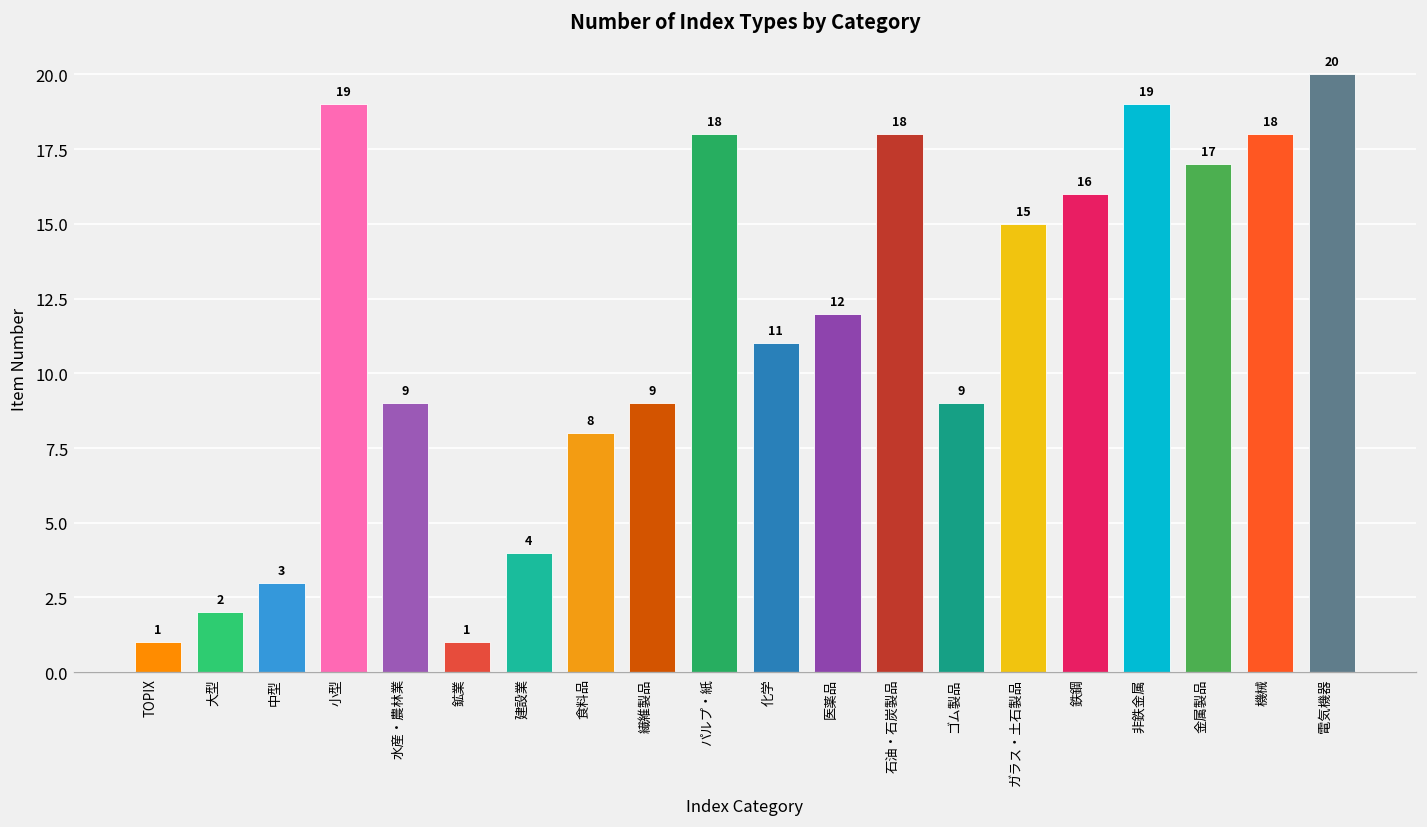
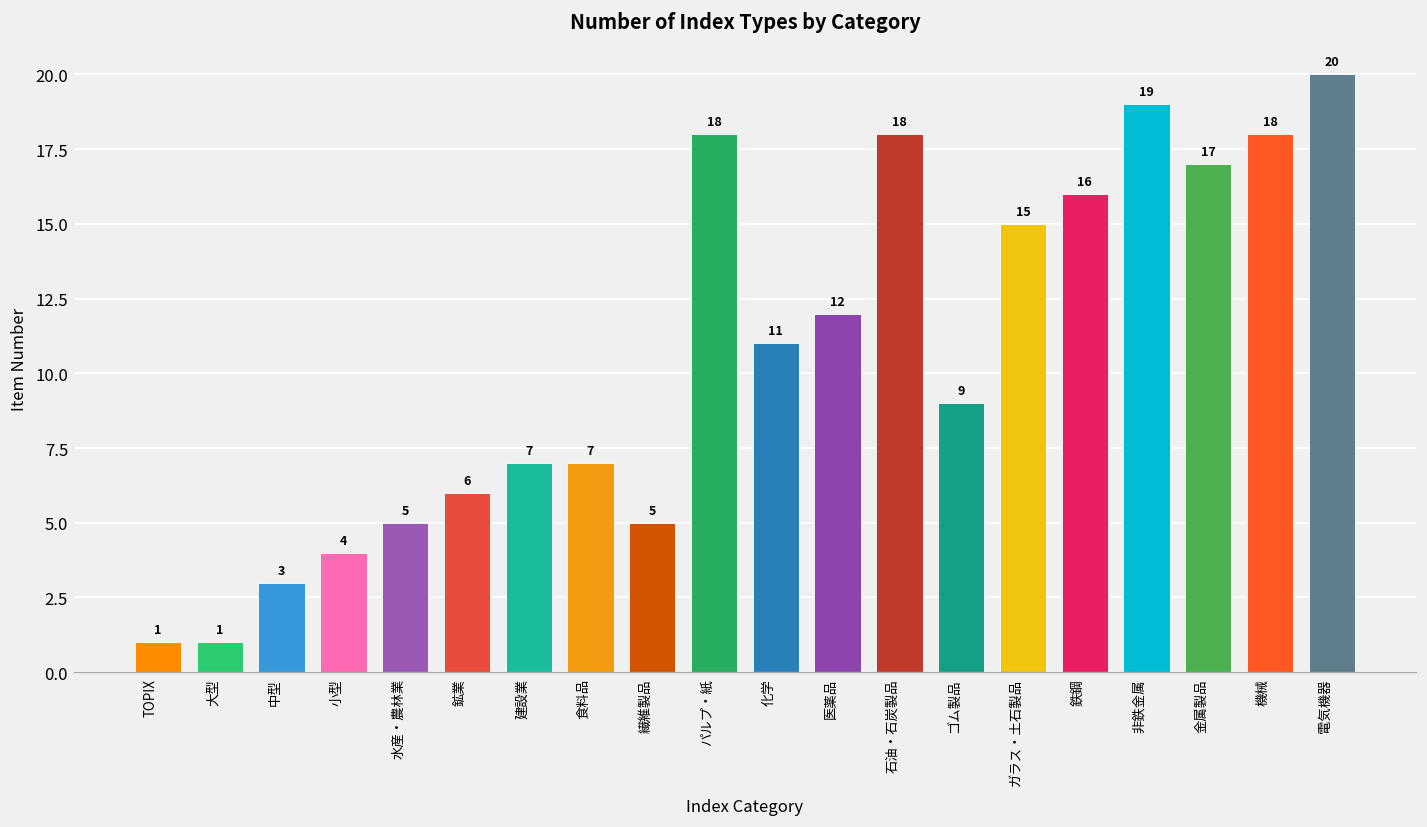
  {
    "TOPIX": 1,
-   "大型": 2,
+   "大型": 1,
    "中型": 3,
-   "小型": 19,
-   "水産・農林業": 9,
-   "鉱業": 1,
-   "建設業": 4,
-   "食料品": 8,
-   "繊維製品": 9,
+   "小型": 4,
+   "水産・農林業": 5,
+   "鉱業": 6,
+   "建設業": 7,
+   "食料品": 7,
+   "繊維製品": 5,
    "パルプ・紙": 18,
    "化学": 11,
    "医薬品": 12,
    "石油・石炭製品": 18,
    "ゴム製品": 9,
    "ガラス・土石製品": 15,
    "鉄鋼": 16,
    "非鉄金属": 19,
    "金属製品": 17,
    "機械": 18,
    "電気機器": 20
  }
